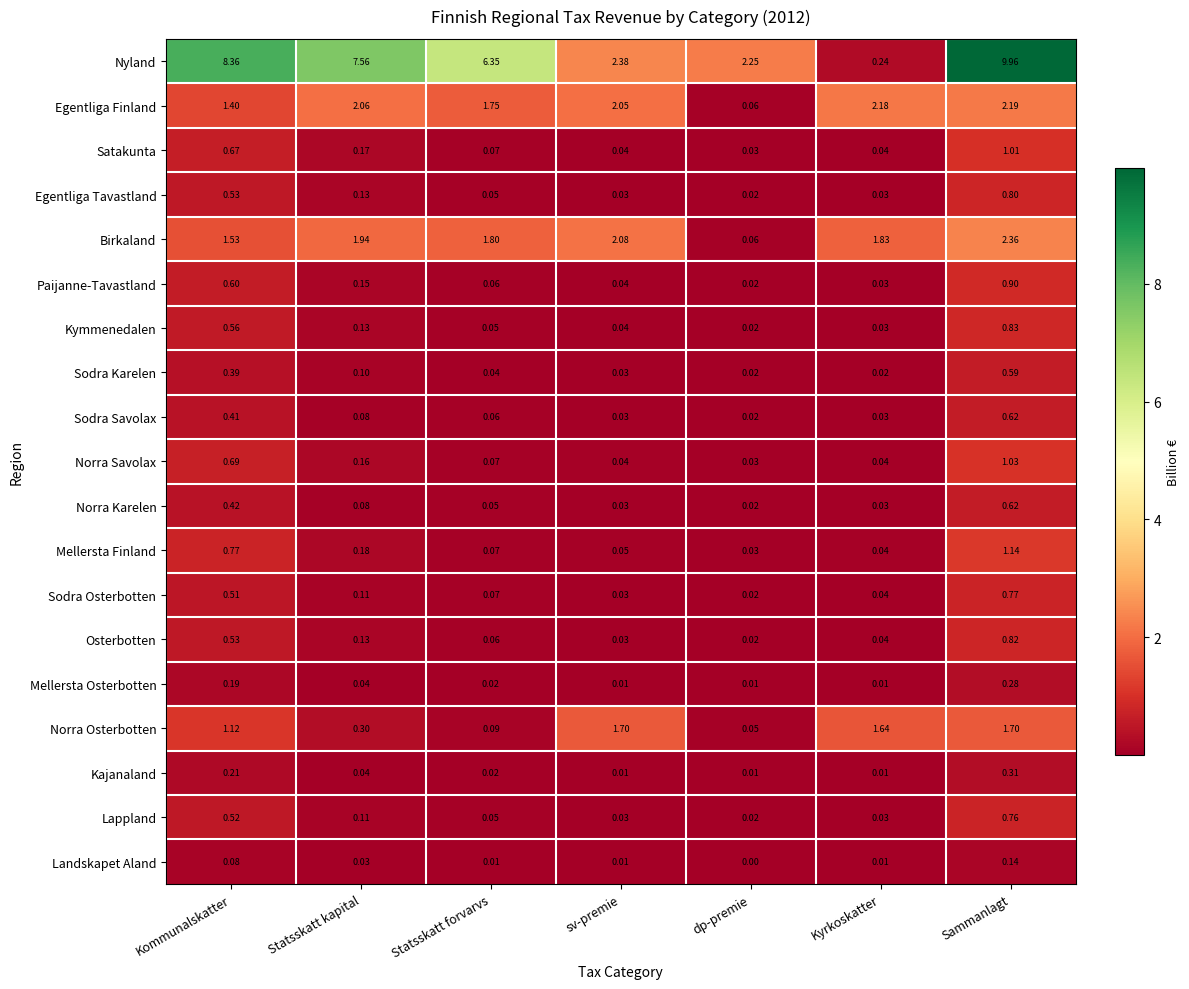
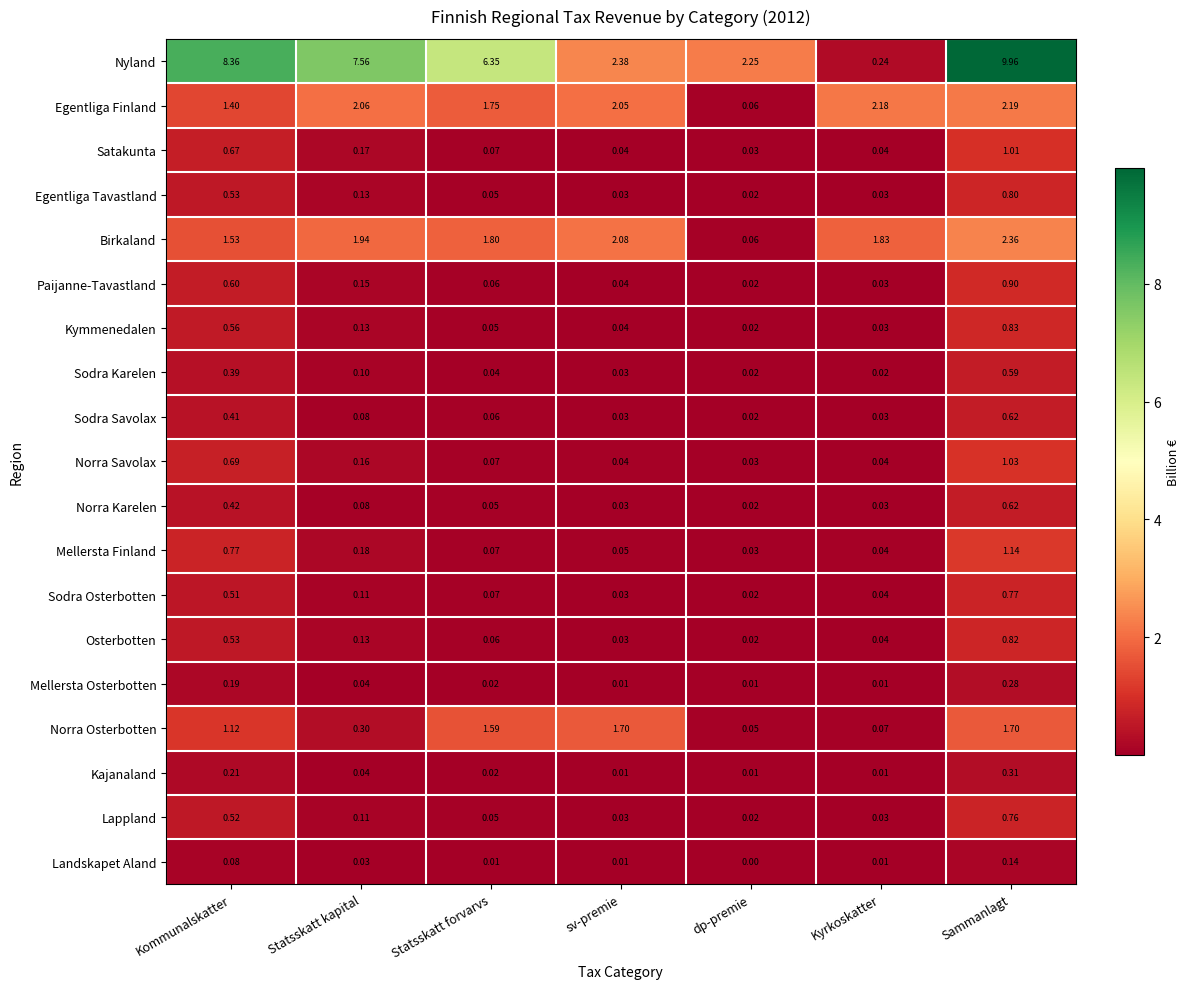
  {
    "Nyland": {
      "Kommunalskatter": 8.36,
      "Statsskatt kapital": 7.56,
      "Statsskatt forvarvs": 6.35,
      "sv-premie": 2.38,
      "dp-premie": 2.25,
      "Kyrkoskatter": 0.24,
      "Sammanlagt": 9.96
    },
    "Egentliga Finland": {
      "Kommunalskatter": 1.40,
      "Statsskatt kapital": 2.06,
      "Statsskatt forvarvs": 1.75,
      "sv-premie": 2.05,
      "dp-premie": 0.06,
      "Kyrkoskatter": 2.18,
      "Sammanlagt": 2.19
    },
    "Satakunta": {
      "Kommunalskatter": 0.67,
      "Statsskatt kapital": 0.17,
      "Statsskatt forvarvs": 0.07,
      "sv-premie": 0.04,
      "dp-premie": 0.03,
      "Kyrkoskatter": 0.04,
      "Sammanlagt": 1.01
    },
    "Egentliga Tavastland": {
      "Kommunalskatter": 0.53,
      "Statsskatt kapital": 0.13,
      "Statsskatt forvarvs": 0.05,
      "sv-premie": 0.03,
      "dp-premie": 0.02,
      "Kyrkoskatter": 0.03,
      "Sammanlagt": 0.80
    },
    "Birkaland": {
      "Kommunalskatter": 1.53,
      "Statsskatt kapital": 1.94,
      "Statsskatt forvarvs": 1.80,
      "sv-premie": 2.08,
      "dp-premie": 0.06,
      "Kyrkoskatter": 1.83,
      "Sammanlagt": 2.36
    },
    "Paijanne-Tavastland": {
      "Kommunalskatter": 0.60,
      "Statsskatt kapital": 0.15,
      "Statsskatt forvarvs": 0.06,
      "sv-premie": 0.04,
      "dp-premie": 0.02,
      "Kyrkoskatter": 0.03,
      "Sammanlagt": 0.90
    },
    "Kymmenedalen": {
      "Kommunalskatter": 0.56,
      "Statsskatt kapital": 0.13,
      "Statsskatt forvarvs": 0.05,
      "sv-premie": 0.04,
      "dp-premie": 0.02,
      "Kyrkoskatter": 0.03,
      "Sammanlagt": 0.83
    },
    "Sodra Karelen": {
      "Kommunalskatter": 0.39,
      "Statsskatt kapital": 0.10,
      "Statsskatt forvarvs": 0.04,
      "sv-premie": 0.03,
      "dp-premie": 0.02,
      "Kyrkoskatter": 0.02,
      "Sammanlagt": 0.59
    },
    "Sodra Savolax": {
      "Kommunalskatter": 0.41,
      "Statsskatt kapital": 0.08,
      "Statsskatt forvarvs": 0.06,
      "sv-premie": 0.03,
      "dp-premie": 0.02,
      "Kyrkoskatter": 0.03,
      "Sammanlagt": 0.62
    },
    "Norra Savolax": {
      "Kommunalskatter": 0.69,
      "Statsskatt kapital": 0.16,
      "Statsskatt forvarvs": 0.07,
      "sv-premie": 0.04,
      "dp-premie": 0.03,
      "Kyrkoskatter": 0.04,
      "Sammanlagt": 1.03
    },
    "Norra Karelen": {
      "Kommunalskatter": 0.42,
      "Statsskatt kapital": 0.08,
      "Statsskatt forvarvs": 0.05,
      "sv-premie": 0.03,
      "dp-premie": 0.02,
      "Kyrkoskatter": 0.03,
      "Sammanlagt": 0.62
    },
    "Mellersta Finland": {
      "Kommunalskatter": 0.77,
      "Statsskatt kapital": 0.18,
      "Statsskatt forvarvs": 0.07,
      "sv-premie": 0.05,
      "dp-premie": 0.03,
      "Kyrkoskatter": 0.04,
      "Sammanlagt": 1.14
    },
    "Sodra Osterbotten": {
      "Kommunalskatter": 0.51,
      "Statsskatt kapital": 0.11,
      "Statsskatt forvarvs": 0.07,
      "sv-premie": 0.03,
      "dp-premie": 0.02,
      "Kyrkoskatter": 0.04,
      "Sammanlagt": 0.77
    },
    "Osterbotten": {
      "Kommunalskatter": 0.53,
      "Statsskatt kapital": 0.13,
      "Statsskatt forvarvs": 0.06,
      "sv-premie": 0.03,
      "dp-premie": 0.02,
      "Kyrkoskatter": 0.04,
      "Sammanlagt": 0.82
    },
    "Mellersta Osterbotten": {
      "Kommunalskatter": 0.19,
      "Statsskatt kapital": 0.04,
      "Statsskatt forvarvs": 0.02,
      "sv-premie": 0.01,
      "dp-premie": 0.01,
      "Kyrkoskatter": 0.01,
      "Sammanlagt": 0.28
    },
    "Norra Osterbotten": {
      "Kommunalskatter": 1.12,
      "Statsskatt kapital": 0.30,
-     "Statsskatt forvarvs": 0.09,
+     "Statsskatt forvarvs": 1.59,
      "sv-premie": 1.70,
      "dp-premie": 0.05,
-     "Kyrkoskatter": 1.64,
+     "Kyrkoskatter": 0.07,
      "Sammanlagt": 1.70
    },
    "Kajanaland": {
      "Kommunalskatter": 0.21,
      "Statsskatt kapital": 0.04,
      "Statsskatt forvarvs": 0.02,
      "sv-premie": 0.01,
      "dp-premie": 0.01,
      "Kyrkoskatter": 0.01,
      "Sammanlagt": 0.31
    },
    "Lappland": {
      "Kommunalskatter": 0.52,
      "Statsskatt kapital": 0.11,
      "Statsskatt forvarvs": 0.05,
      "sv-premie": 0.03,
      "dp-premie": 0.02,
      "Kyrkoskatter": 0.03,
      "Sammanlagt": 0.76
    },
    "Landskapet Aland": {
      "Kommunalskatter": 0.08,
      "Statsskatt kapital": 0.03,
      "Statsskatt forvarvs": 0.01,
      "sv-premie": 0.01,
      "dp-premie": 0.00,
      "Kyrkoskatter": 0.01,
      "Sammanlagt": 0.14
    }
  }
